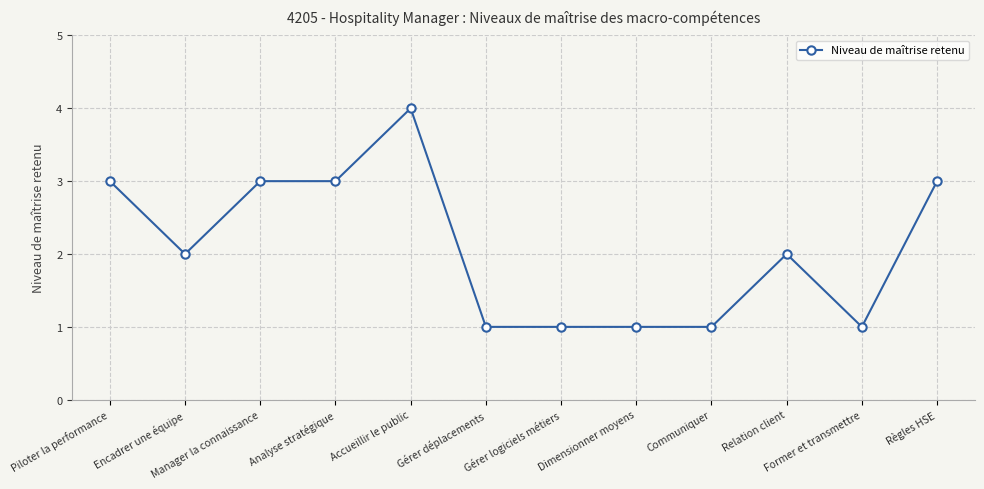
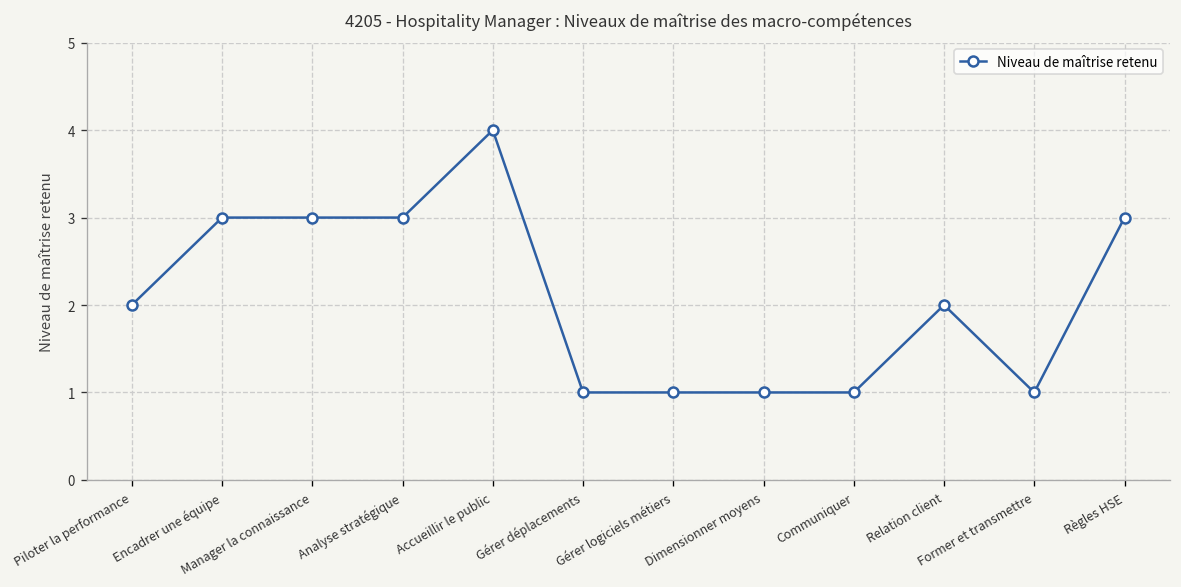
  {
-   "Piloter la performance": 3,
-   "Encadrer une équipe": 2,
+   "Piloter la performance": 2,
+   "Encadrer une équipe": 3,
    "Manager la connaissance": 3,
    "Analyse stratégique": 3,
    "Accueillir le public": 4,
    "Gérer déplacements": 1,
    "Gérer logiciels métiers": 1,
    "Dimensionner moyens": 1,
    "Communiquer": 1,
    "Relation client": 2,
    "Former et transmettre": 1,
    "Règles HSE": 3
  }
